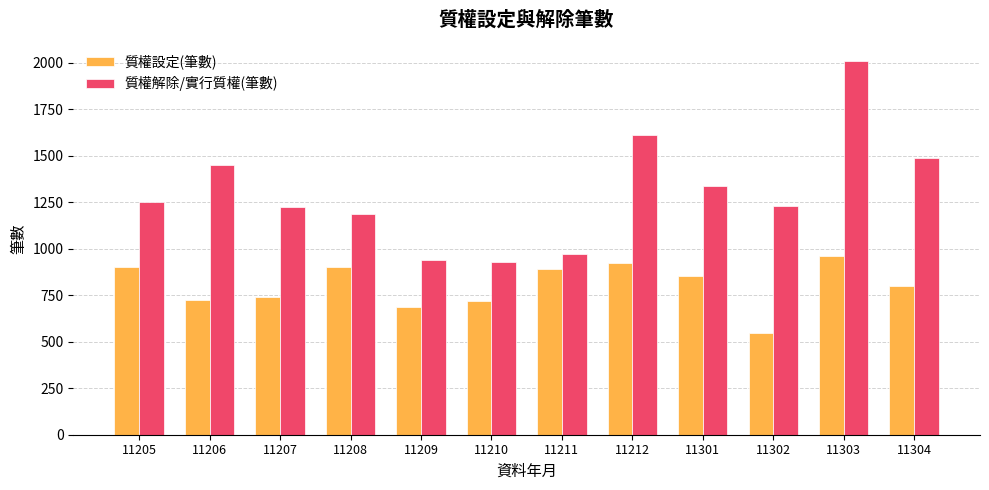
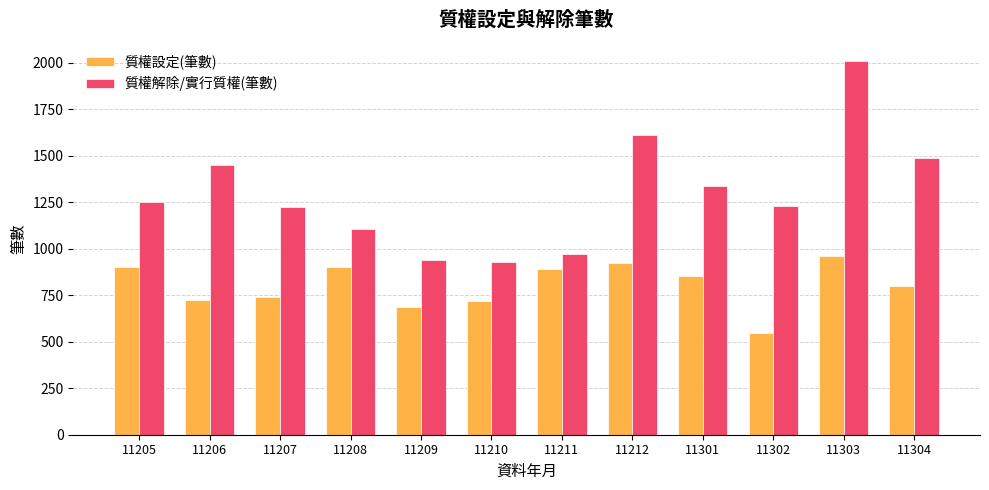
  {
    "質權設定(筆數)": {
      "11205": 900,
      "11206": 720,
      "11207": 740,
      "11208": 900,
      "11209": 690,
      "11210": 720,
      "11211": 890,
      "11212": 920,
      "11301": 860,
      "11302": 550,
      "11303": 960,
      "11304": 800
    },
    "質權解除/實行質權(筆數)": {
      "11205": 1250,
      "11206": 1450,
      "11207": 1230,
-     "11208": 1190,
+     "11208": 1110,
      "11209": 940,
      "11210": 930,
      "11211": 970,
      "11212": 1610,
      "11301": 1340,
      "11302": 1230,
      "11303": 2010,
      "11304": 1490
    }
  }
